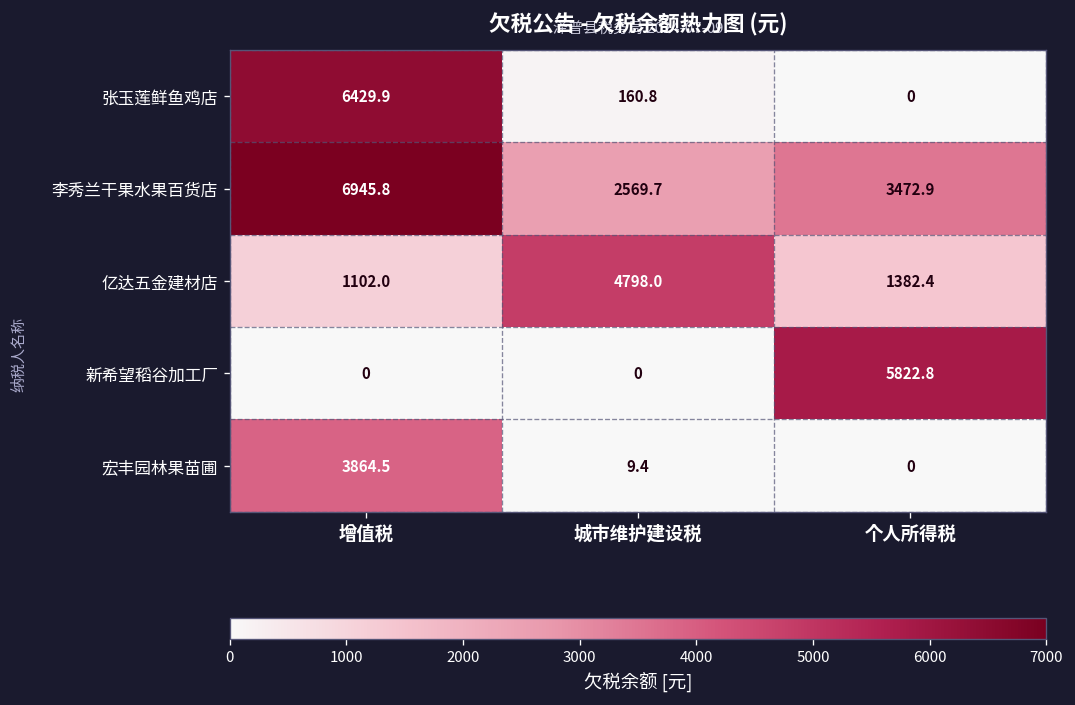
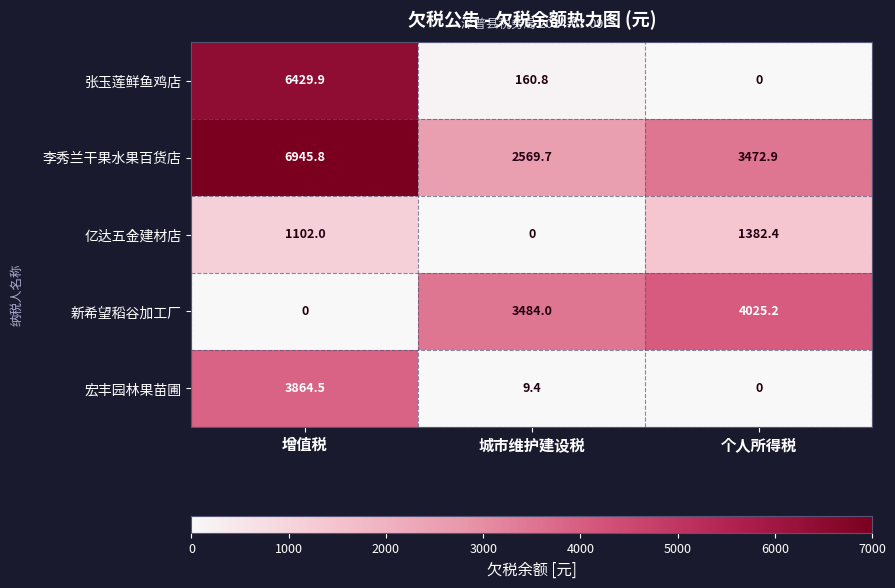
  {
    "张玉莲鲜鱼鸡店": {
      "增值税": 6429.9,
      "城市维护建设税": 160.8,
      "个人所得税": 0
    },
    "李秀兰干果水果百货店": {
      "增值税": 6945.8,
      "城市维护建设税": 2569.7,
      "个人所得税": 3472.9
    },
    "亿达五金建材店": {
      "增值税": 1102.0,
-     "城市维护建设税": 4798.0,
+     "城市维护建设税": 0,
      "个人所得税": 1382.4
    },
    "新希望稻谷加工厂": {
      "增值税": 0,
-     "城市维护建设税": 0,
-     "个人所得税": 5822.8
+     "城市维护建设税": 3484.0,
+     "个人所得税": 4025.2
    },
    "宏丰园林果苗圃": {
      "增值税": 3864.5,
      "城市维护建设税": 9.4,
      "个人所得税": 0
    }
  }
